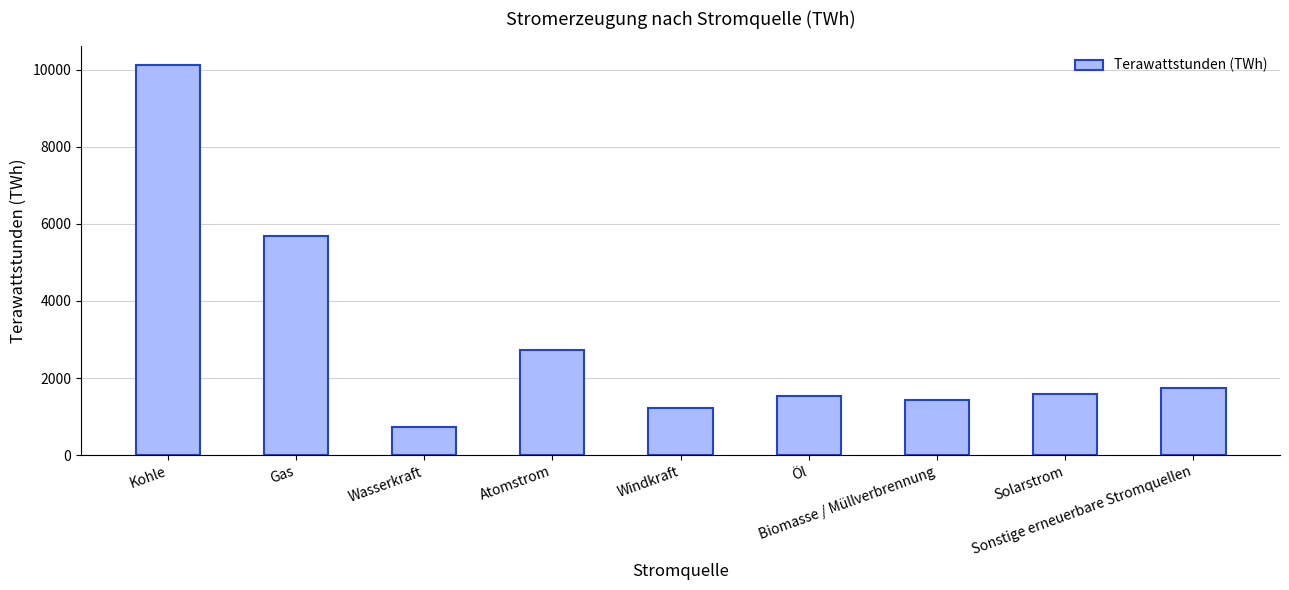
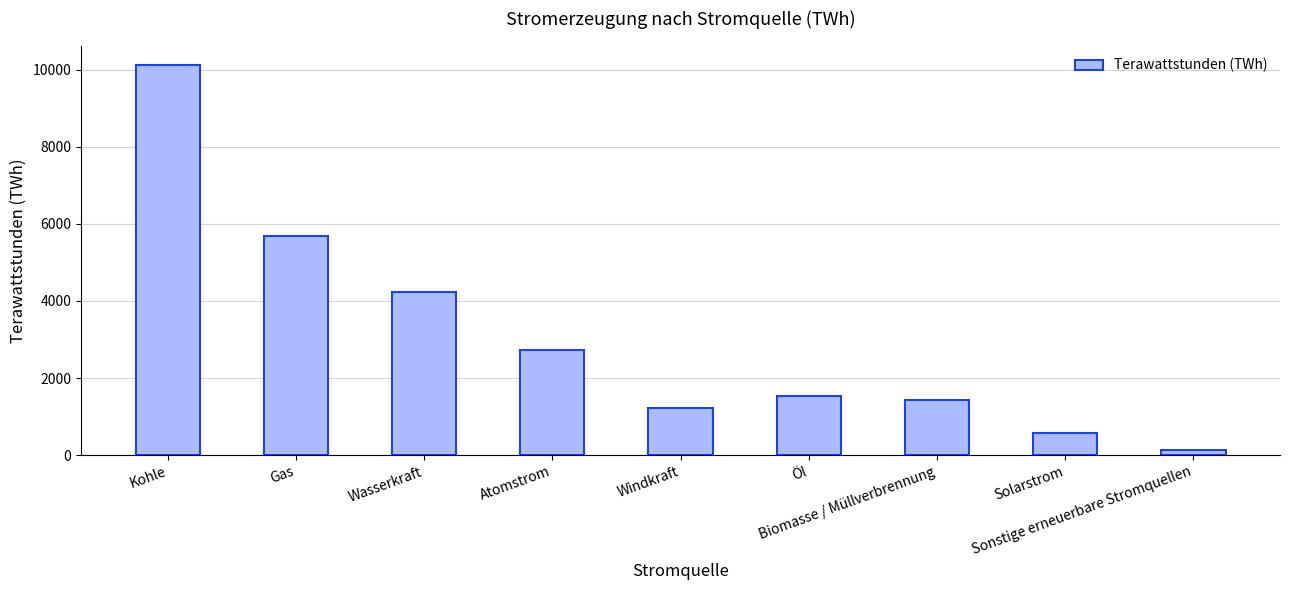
  {
    "Kohle": 10100,
    "Gas": 5700,
-   "Wasserkraft": 700,
+   "Wasserkraft": 4200,
    "Atomstrom": 2700,
    "Windkraft": 1200,
    "Öl": 1500,
    "Biomasse / Müllverbrennung": 1400,
-   "Solarstrom": 1600,
-   "Sonstige erneuerbare Stromquellen": 1700
+   "Solarstrom": 600,
+   "Sonstige erneuerbare Stromquellen": 100
  }
